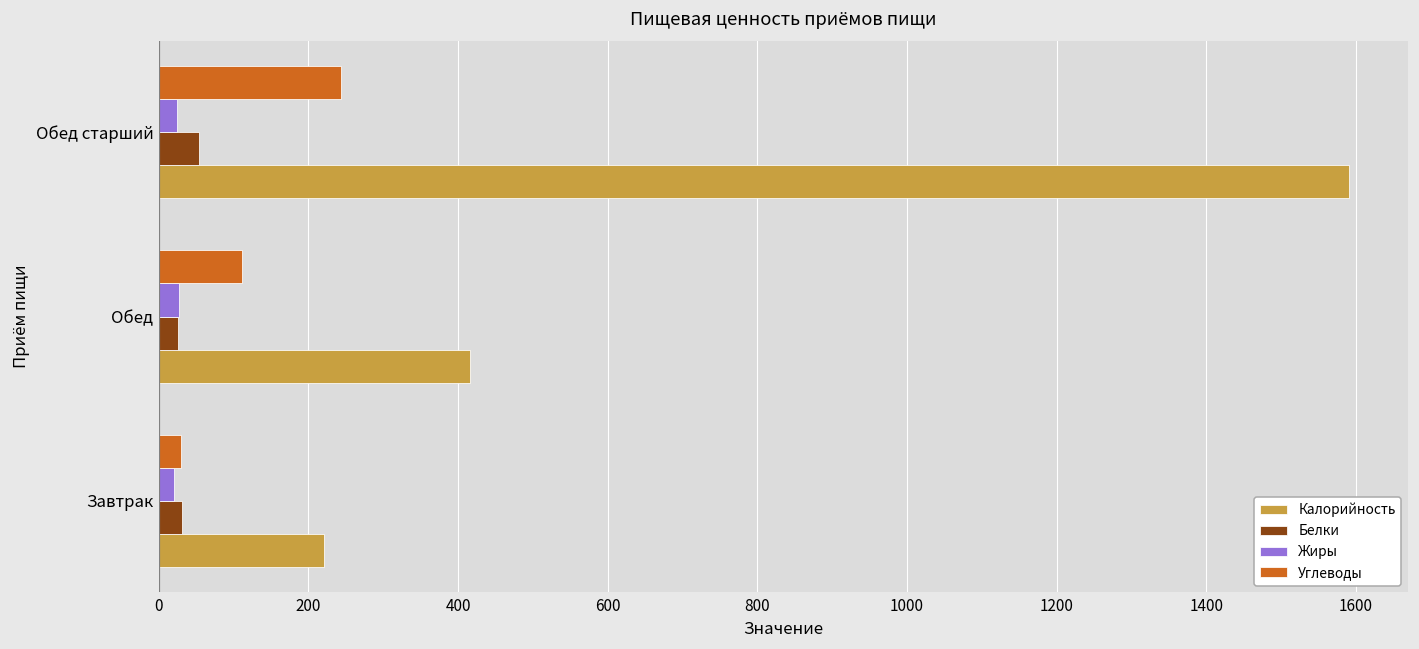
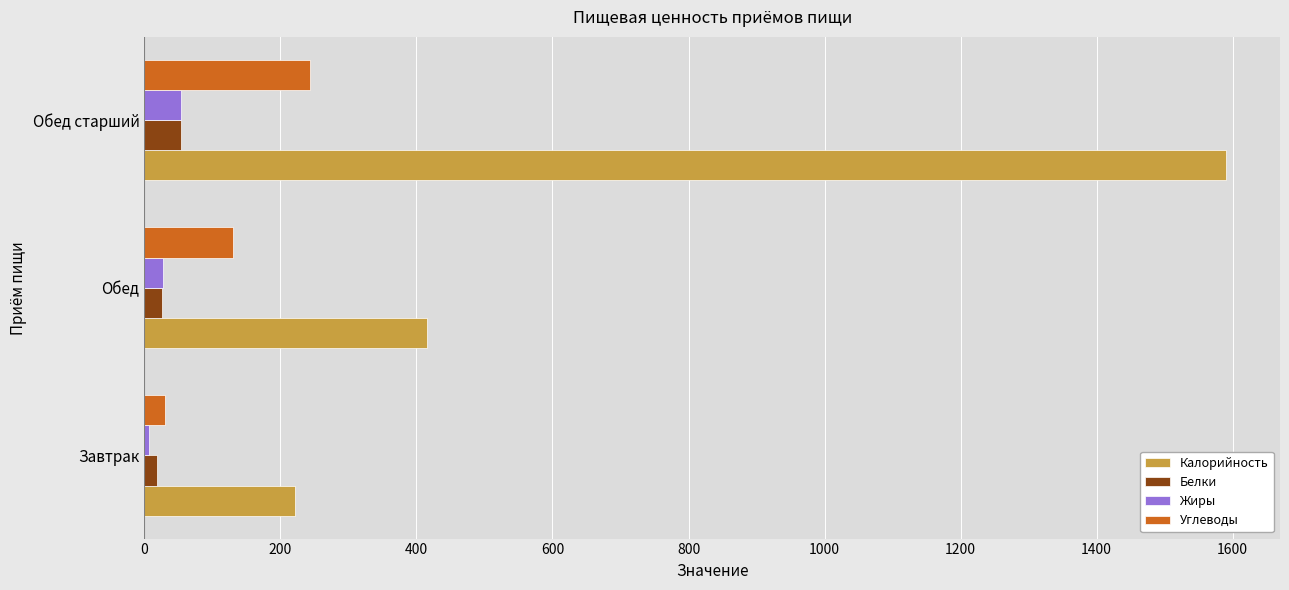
  {
    "Калорийность": {
      "Обед старший": 1590,
      "Обед": 420,
      "Завтрак": 220
    },
    "Белки": {
      "Обед старший": 50,
      "Обед": 30,
-     "Завтрак": 30
+     "Завтрак": 20
    },
    "Жиры": {
-     "Обед старший": 20,
+     "Обед старший": 50,
      "Обед": 30,
-     "Завтрак": 20
+     "Завтрак": 10
    },
    "Углеводы": {
      "Обед старший": 240,
-     "Обед": 110,
+     "Обед": 130,
      "Завтрак": 30
    }
  }
